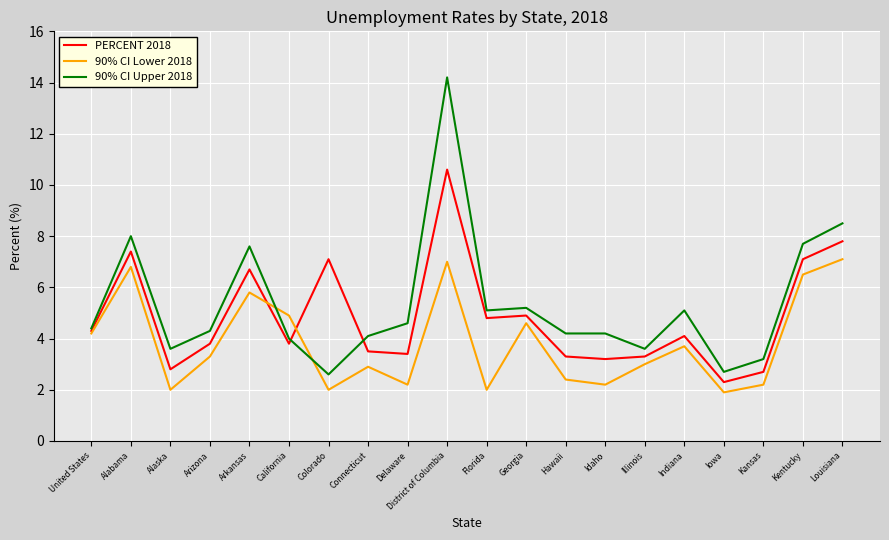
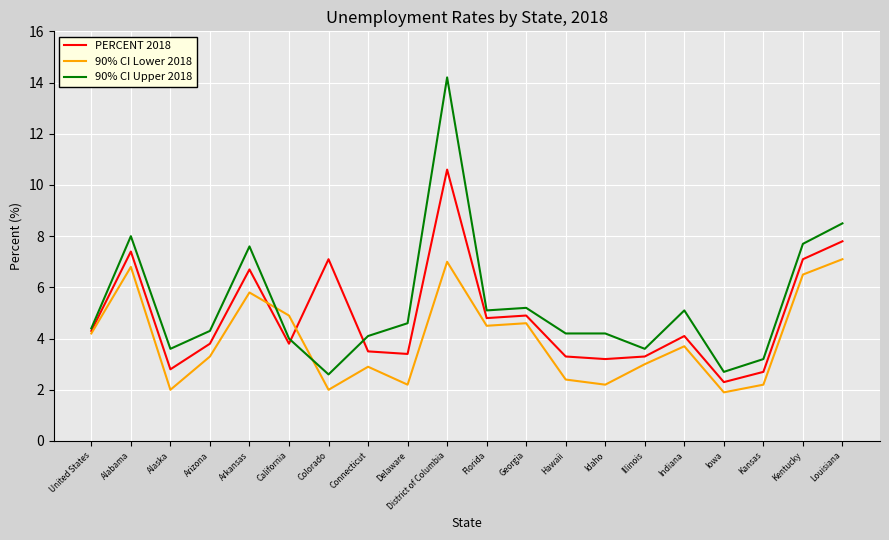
  {
    "PERCENT 2018": {
      "United States": 4.3,
      "Alabama": 7.4,
      "Alaska": 2.8,
      "Arizona": 3.8,
      "Arkansas": 6.7,
      "California": 3.8,
      "Colorado": 7.1,
      "Connecticut": 3.5,
      "Delaware": 3.4,
      "District of Columbia": 10.6,
      "Florida": 4.8,
      "Georgia": 4.9,
      "Hawaii": 3.3,
      "Idaho": 3.2,
      "Illinois": 3.3,
      "Indiana": 4.1,
      "Iowa": 2.3,
      "Kansas": 2.7,
      "Kentucky": 7.1,
      "Louisiana": 7.8
    },
    "90% CI Lower 2018": {
      "United States": 4.2,
      "Alabama": 6.8,
      "Alaska": 2.0,
      "Arizona": 3.3,
      "Arkansas": 5.8,
      "California": 4.9,
      "Colorado": 2.0,
      "Connecticut": 2.9,
      "Delaware": 2.2,
      "District of Columbia": 7.0,
-     "Florida": 2.0,
+     "Florida": 4.5,
      "Georgia": 4.6,
      "Hawaii": 2.4,
      "Idaho": 2.2,
      "Illinois": 3.0,
      "Indiana": 3.7,
      "Iowa": 1.9,
      "Kansas": 2.2,
      "Kentucky": 6.5,
      "Louisiana": 7.1
    },
    "90% CI Upper 2018": {
      "United States": 4.4,
      "Alabama": 8.0,
      "Alaska": 3.6,
      "Arizona": 4.3,
      "Arkansas": 7.6,
      "California": 4.0,
      "Colorado": 2.6,
      "Connecticut": 4.1,
      "Delaware": 4.6,
      "District of Columbia": 14.2,
      "Florida": 5.1,
      "Georgia": 5.2,
      "Hawaii": 4.2,
      "Idaho": 4.2,
      "Illinois": 3.6,
      "Indiana": 5.1,
      "Iowa": 2.7,
      "Kansas": 3.2,
      "Kentucky": 7.7,
      "Louisiana": 8.5
    }
  }
